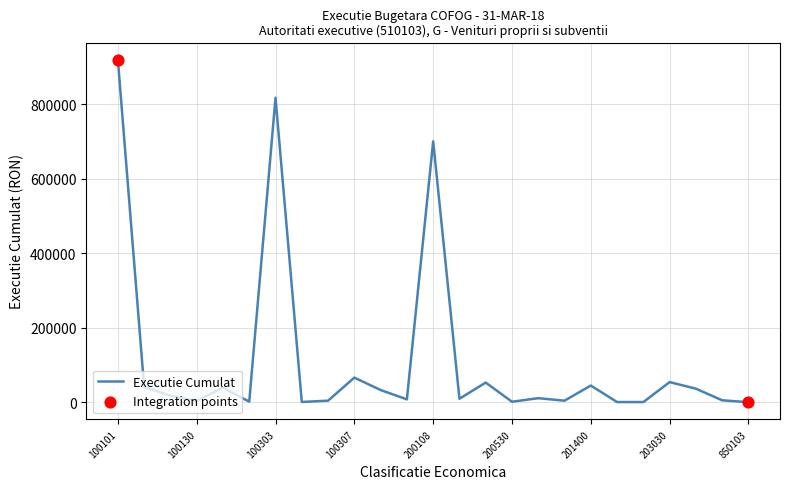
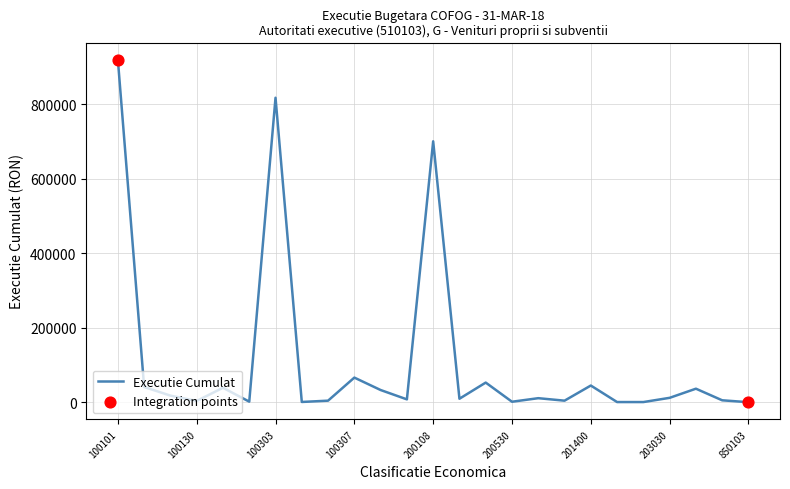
  {
    "Executie Cumulat": {
      "100303": 820000,
      "100307": 70000,
      "200108": 700000,
      "200530": 0,
      "201400": 40000,
-     "203030": 50000
+     "203030": 10000
    }
  }
